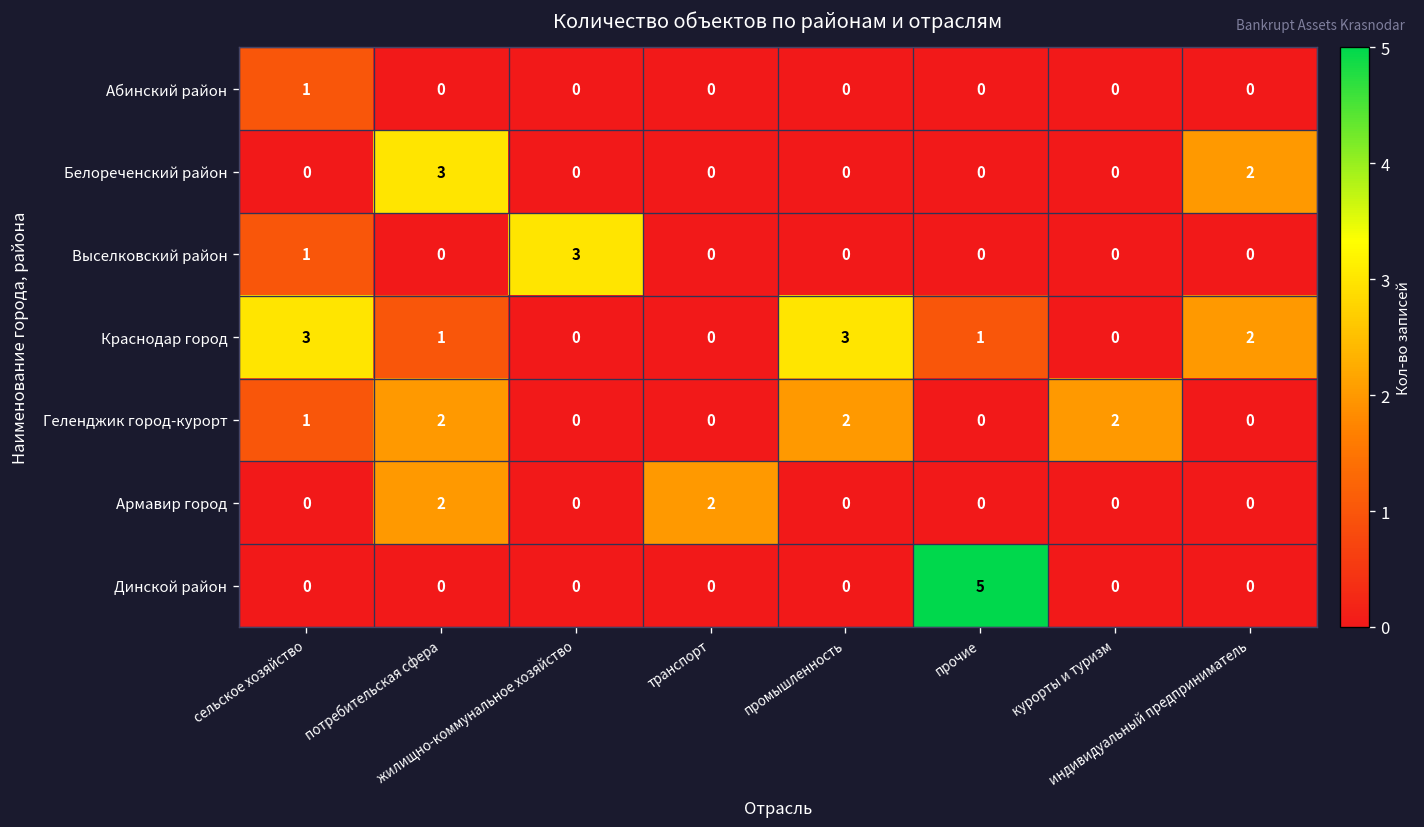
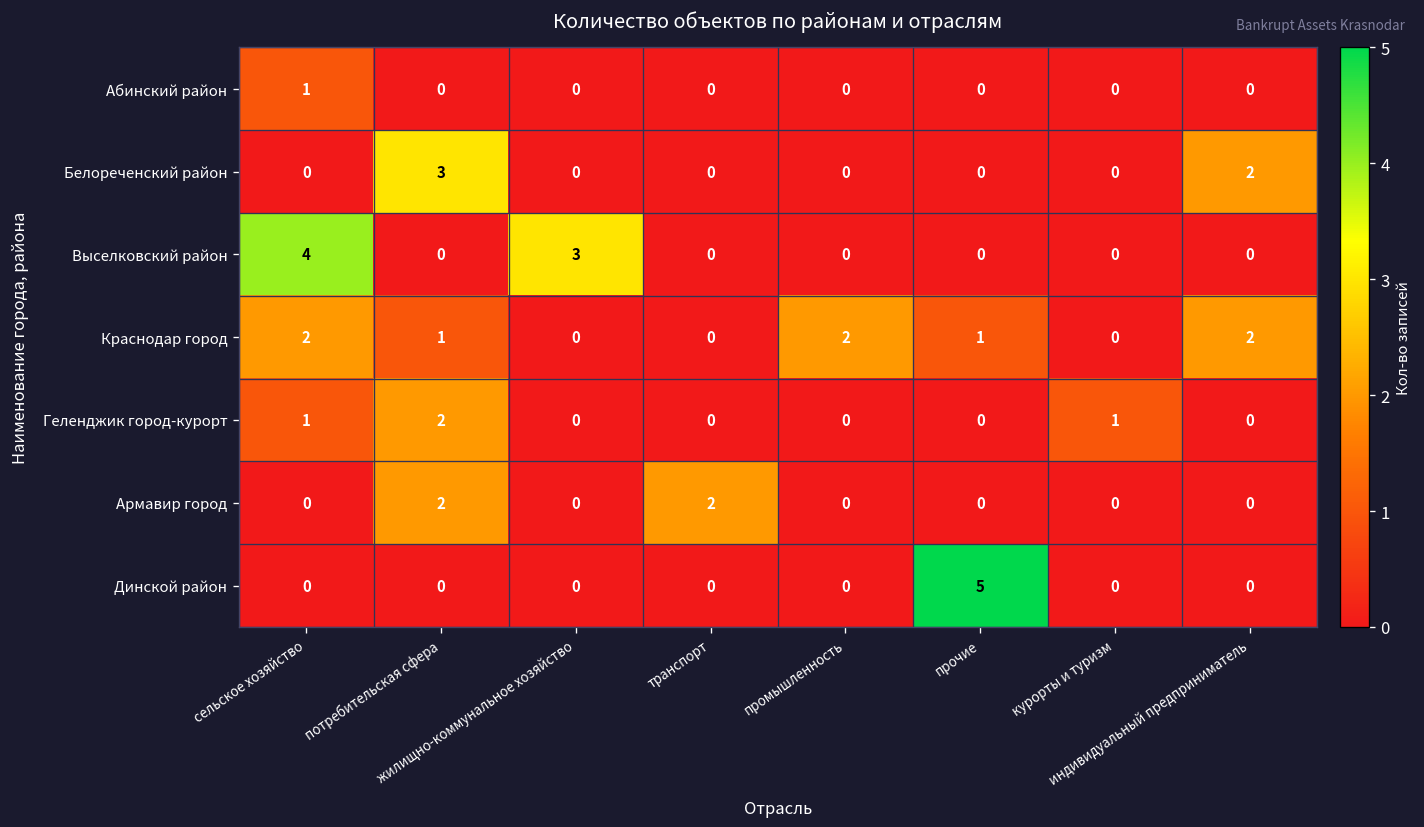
  {
    "Абинский район": {
      "сельское хозяйство": 1,
      "потребительская сфера": 0,
      "жилищно-коммунальное хозяйство": 0,
      "транспорт": 0,
      "промышленность": 0,
      "прочие": 0,
      "курорты и туризм": 0,
      "индивидуальный предприниматель": 0
    },
    "Белореченский район": {
      "сельское хозяйство": 0,
      "потребительская сфера": 3,
      "жилищно-коммунальное хозяйство": 0,
      "транспорт": 0,
      "промышленность": 0,
      "прочие": 0,
      "курорты и туризм": 0,
      "индивидуальный предприниматель": 2
    },
    "Выселковский район": {
-     "сельское хозяйство": 1,
+     "сельское хозяйство": 4,
      "потребительская сфера": 0,
      "жилищно-коммунальное хозяйство": 3,
      "транспорт": 0,
      "промышленность": 0,
      "прочие": 0,
      "курорты и туризм": 0,
      "индивидуальный предприниматель": 0
    },
    "Краснодар город": {
-     "сельское хозяйство": 3,
+     "сельское хозяйство": 2,
      "потребительская сфера": 1,
      "жилищно-коммунальное хозяйство": 0,
      "транспорт": 0,
-     "промышленность": 3,
+     "промышленность": 2,
      "прочие": 1,
      "курорты и туризм": 0,
      "индивидуальный предприниматель": 2
    },
    "Геленджик город-курорт": {
      "сельское хозяйство": 1,
      "потребительская сфера": 2,
      "жилищно-коммунальное хозяйство": 0,
      "транспорт": 0,
-     "промышленность": 2,
+     "промышленность": 0,
      "прочие": 0,
-     "курорты и туризм": 2,
+     "курорты и туризм": 1,
      "индивидуальный предприниматель": 0
    },
    "Армавир город": {
      "сельское хозяйство": 0,
      "потребительская сфера": 2,
      "жилищно-коммунальное хозяйство": 0,
      "транспорт": 2,
      "промышленность": 0,
      "прочие": 0,
      "курорты и туризм": 0,
      "индивидуальный предприниматель": 0
    },
    "Динской район": {
      "сельское хозяйство": 0,
      "потребительская сфера": 0,
      "жилищно-коммунальное хозяйство": 0,
      "транспорт": 0,
      "промышленность": 0,
      "прочие": 5,
      "курорты и туризм": 0,
      "индивидуальный предприниматель": 0
    }
  }
